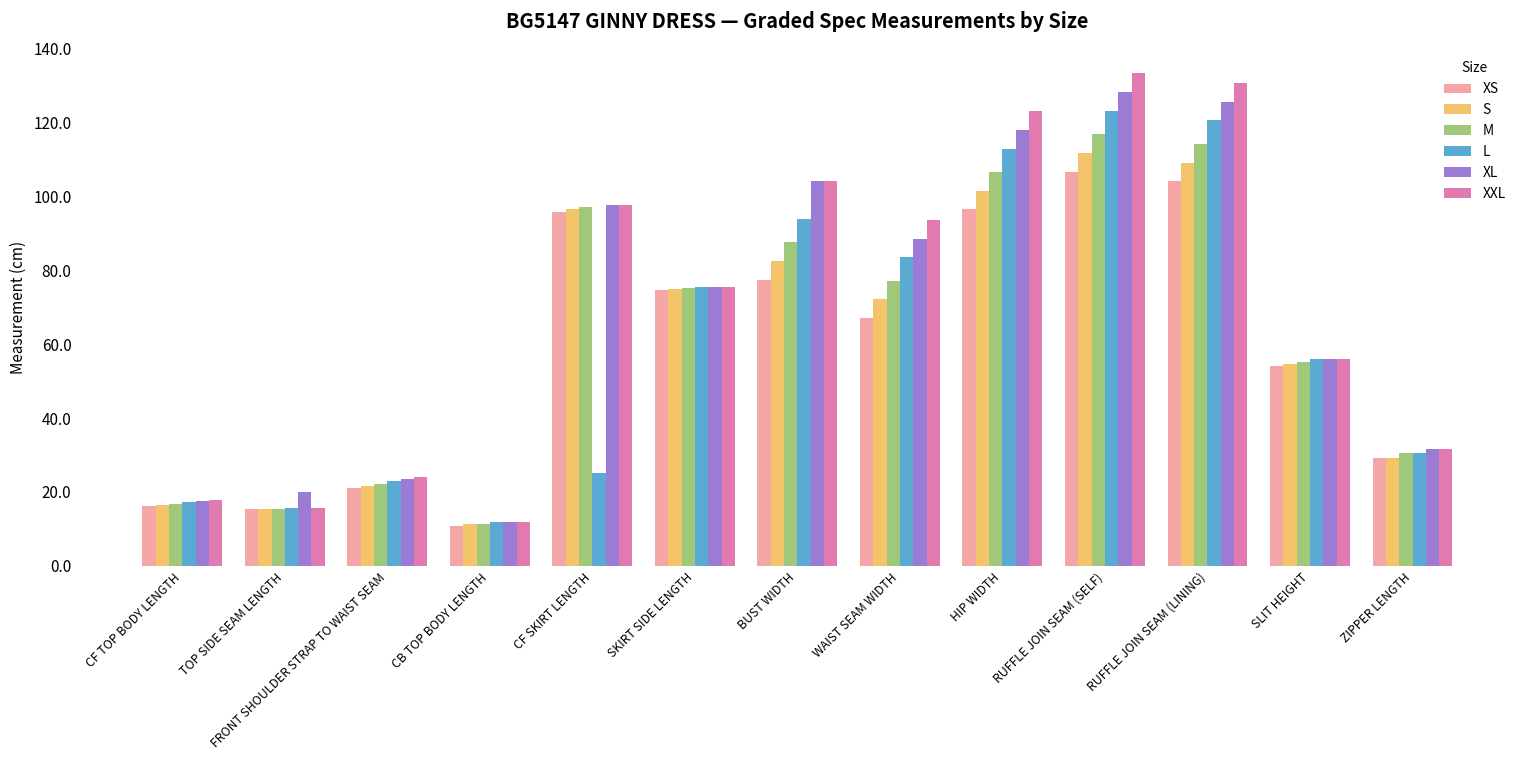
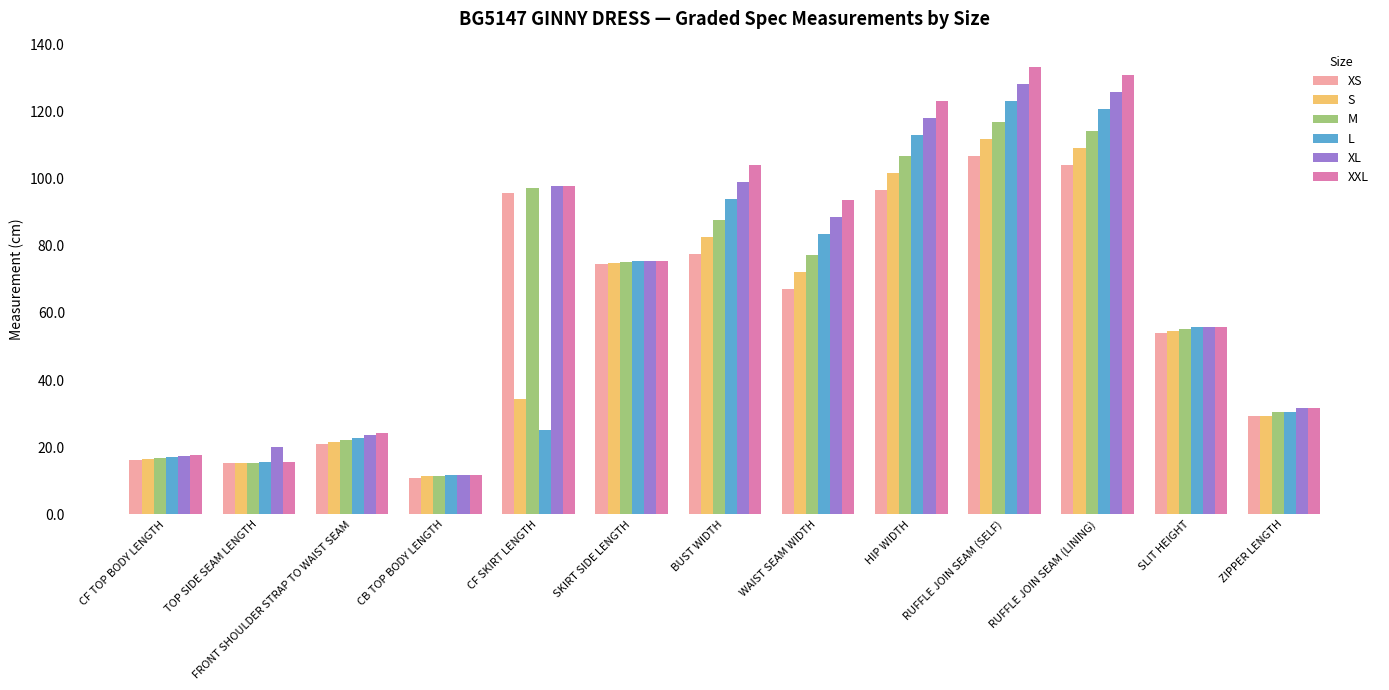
  {
    "S": {
      "CF TOP BODY LENGTH": 17,
      "TOP SIDE SEAM LENGTH": 15,
      "FRONT SHOULDER STRAP TO WAIST SEAM": 22,
      "CB TOP BODY LENGTH": 11,
-     "CF SKIRT LENGTH": 97,
+     "CF SKIRT LENGTH": 34,
      "SKIRT SIDE LENGTH": 75,
      "BUST WIDTH": 83,
      "WAIST SEAM WIDTH": 72,
      "HIP WIDTH": 102,
      "RUFFLE JOIN SEAM (SELF)": 112,
      "RUFFLE JOIN SEAM (LINING)": 109,
      "SLIT HEIGHT": 55,
      "ZIPPER LENGTH": 29
    },
    "M": {
      "CF TOP BODY LENGTH": 17,
      "TOP SIDE SEAM LENGTH": 15,
      "FRONT SHOULDER STRAP TO WAIST SEAM": 22,
      "CB TOP BODY LENGTH": 11,
      "CF SKIRT LENGTH": 97,
      "SKIRT SIDE LENGTH": 75,
      "BUST WIDTH": 88,
      "WAIST SEAM WIDTH": 77,
      "HIP WIDTH": 107,
      "RUFFLE JOIN SEAM (SELF)": 117,
      "RUFFLE JOIN SEAM (LINING)": 114,
      "SLIT HEIGHT": 55,
      "ZIPPER LENGTH": 30
    },
    "L": {
      "CF TOP BODY LENGTH": 17,
      "TOP SIDE SEAM LENGTH": 16,
      "FRONT SHOULDER STRAP TO WAIST SEAM": 23,
      "CB TOP BODY LENGTH": 12,
      "CF SKIRT LENGTH": 25,
      "SKIRT SIDE LENGTH": 76,
      "BUST WIDTH": 94,
      "WAIST SEAM WIDTH": 84,
      "HIP WIDTH": 113,
      "RUFFLE JOIN SEAM (SELF)": 123,
      "RUFFLE JOIN SEAM (LINING)": 121,
      "SLIT HEIGHT": 56,
      "ZIPPER LENGTH": 30
    },
    "XL": {
      "CF TOP BODY LENGTH": 17,
      "TOP SIDE SEAM LENGTH": 20,
      "FRONT SHOULDER STRAP TO WAIST SEAM": 23,
      "CB TOP BODY LENGTH": 12,
      "CF SKIRT LENGTH": 98,
      "SKIRT SIDE LENGTH": 76,
-     "BUST WIDTH": 104,
+     "BUST WIDTH": 99,
      "WAIST SEAM WIDTH": 89,
      "HIP WIDTH": 118,
      "RUFFLE JOIN SEAM (SELF)": 128,
      "RUFFLE JOIN SEAM (LINING)": 126,
      "SLIT HEIGHT": 56,
      "ZIPPER LENGTH": 32
    }
  }
